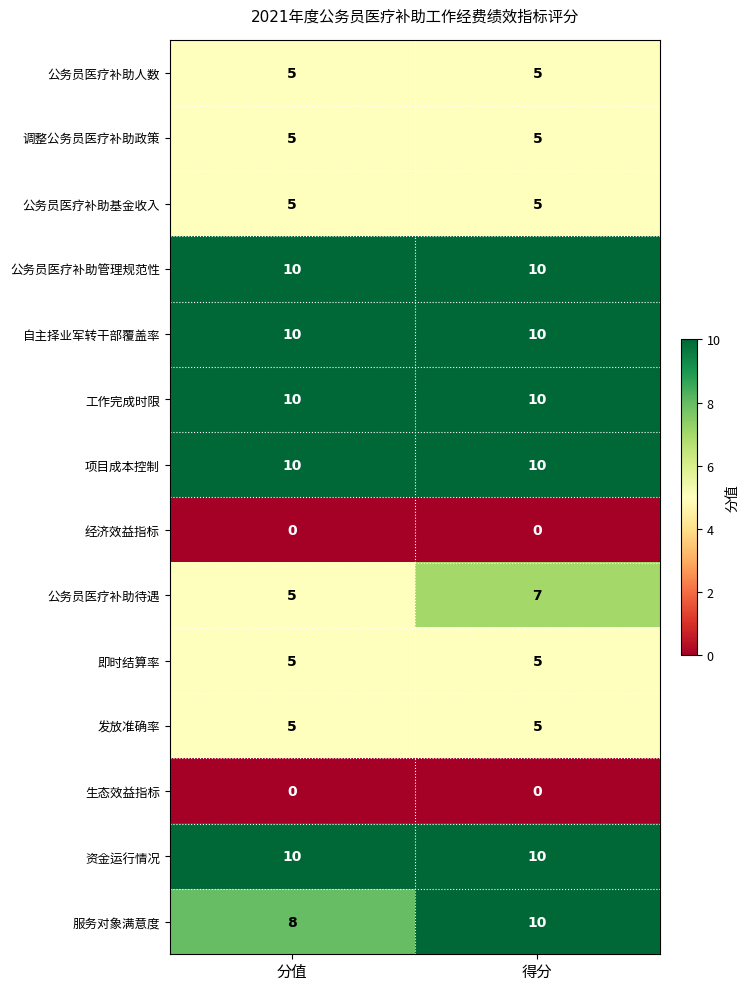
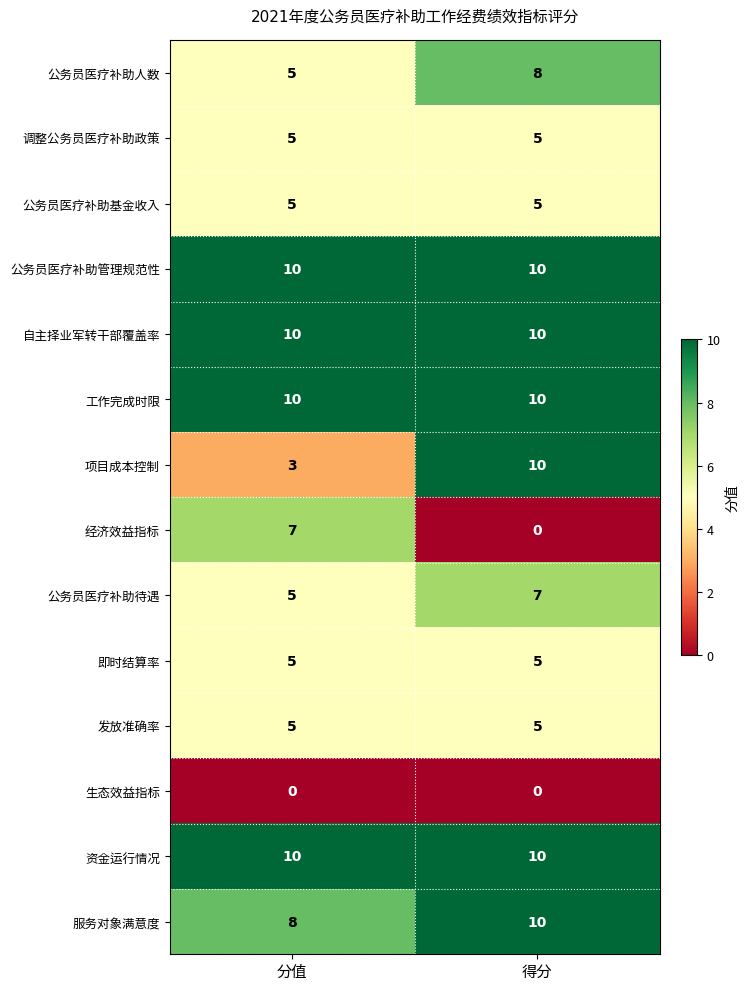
  {
    "公务员医疗补助人数": {
      "分值": 5,
-     "得分": 5
+     "得分": 8
    },
    "调整公务员医疗补助政策": {
      "分值": 5,
      "得分": 5
    },
    "公务员医疗补助基金收入": {
      "分值": 5,
      "得分": 5
    },
    "公务员医疗补助管理规范性": {
      "分值": 10,
      "得分": 10
    },
    "自主择业军转干部覆盖率": {
      "分值": 10,
      "得分": 10
    },
    "工作完成时限": {
      "分值": 10,
      "得分": 10
    },
    "项目成本控制": {
-     "分值": 10,
+     "分值": 3,
      "得分": 10
    },
    "经济效益指标": {
-     "分值": 0,
+     "分值": 7,
      "得分": 0
    },
    "公务员医疗补助待遇": {
      "分值": 5,
      "得分": 7
    },
    "即时结算率": {
      "分值": 5,
      "得分": 5
    },
    "发放准确率": {
      "分值": 5,
      "得分": 5
    },
    "生态效益指标": {
      "分值": 0,
      "得分": 0
    },
    "资金运行情况": {
      "分值": 10,
      "得分": 10
    },
    "服务对象满意度": {
      "分值": 8,
      "得分": 10
    }
  }
